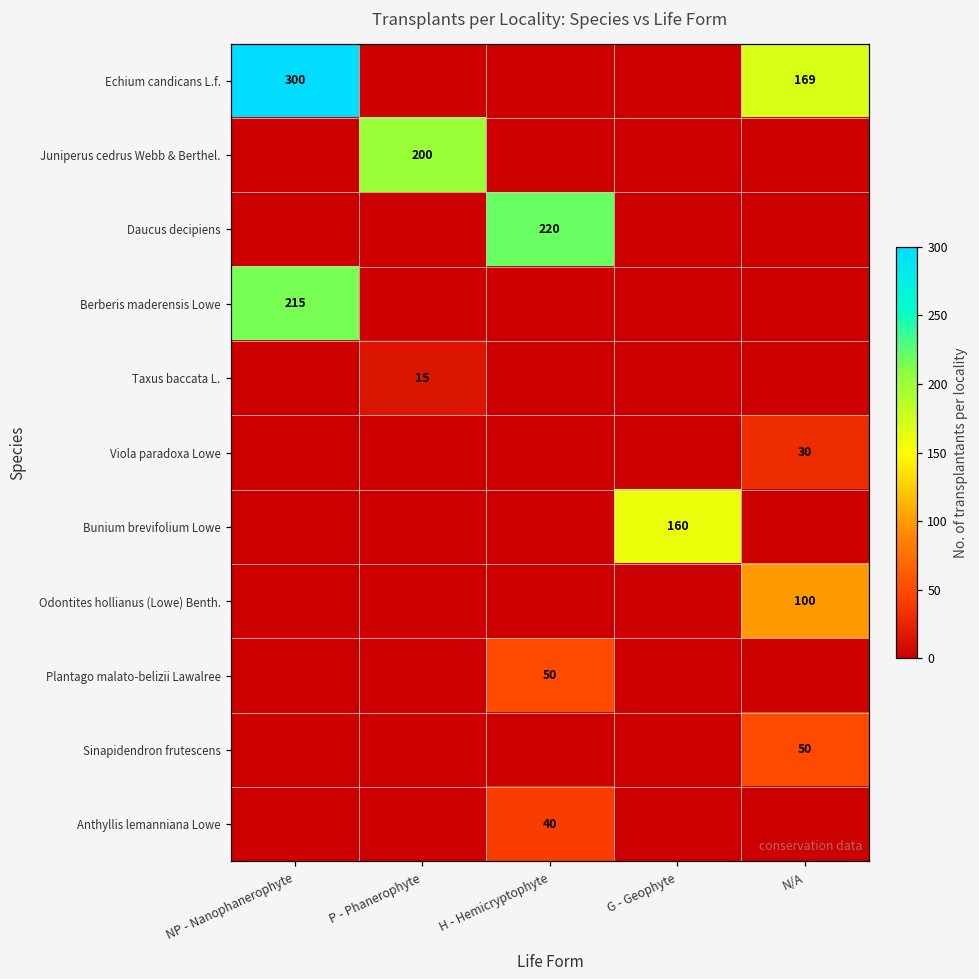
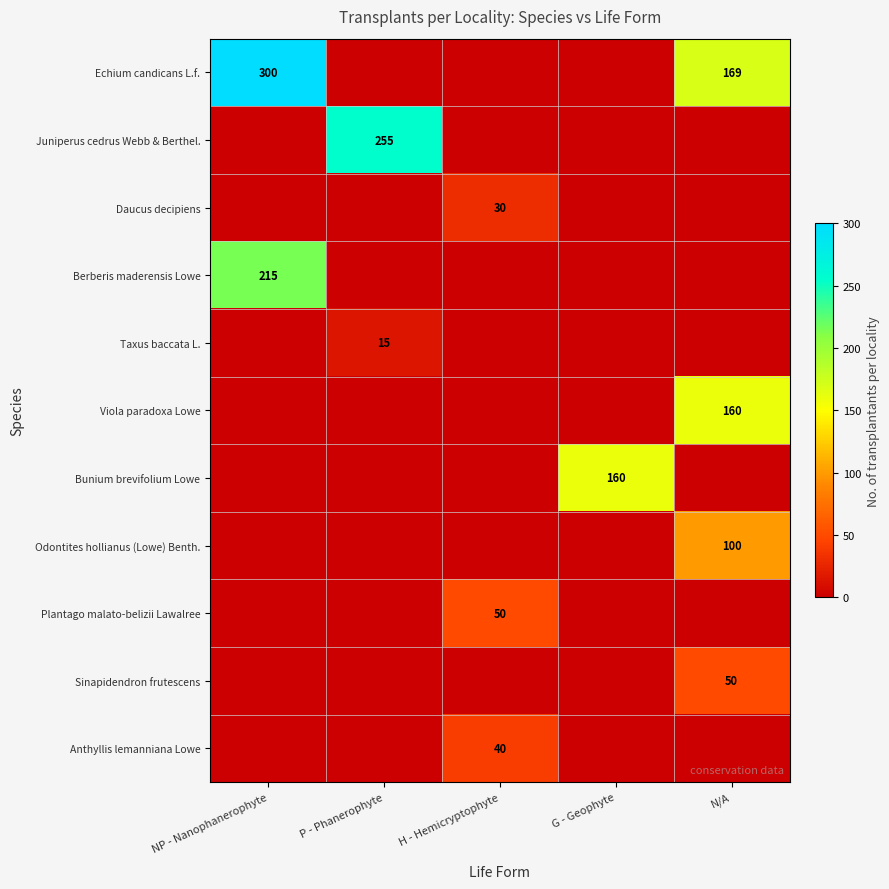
  {
    "Echium candicans L.f.": {
      "NP - Nanophanerophyte": 300,
      "N/A": 169
    },
    "Juniperus cedrus Webb & Berthel.": {
-     "P - Phanerophyte": 200
+     "P - Phanerophyte": 255
    },
    "Daucus decipiens": {
-     "H - Hemicryptophyte": 220
+     "H - Hemicryptophyte": 30
    },
    "Berberis maderensis Lowe": {
      "NP - Nanophanerophyte": 215
    },
    "Taxus baccata L.": {
      "P - Phanerophyte": 15
    },
    "Viola paradoxa Lowe": {
-     "N/A": 30
+     "N/A": 160
    },
    "Bunium brevifolium Lowe": {
      "G - Geophyte": 160
    },
    "Odontites hollianus (Lowe) Benth.": {
      "N/A": 100
    },
    "Plantago malato-belizii Lawalree": {
      "H - Hemicryptophyte": 50
    },
    "Sinapidendron frutescens": {
      "N/A": 50
    },
    "Anthyllis lemanniana Lowe": {
      "H - Hemicryptophyte": 40
    }
  }
